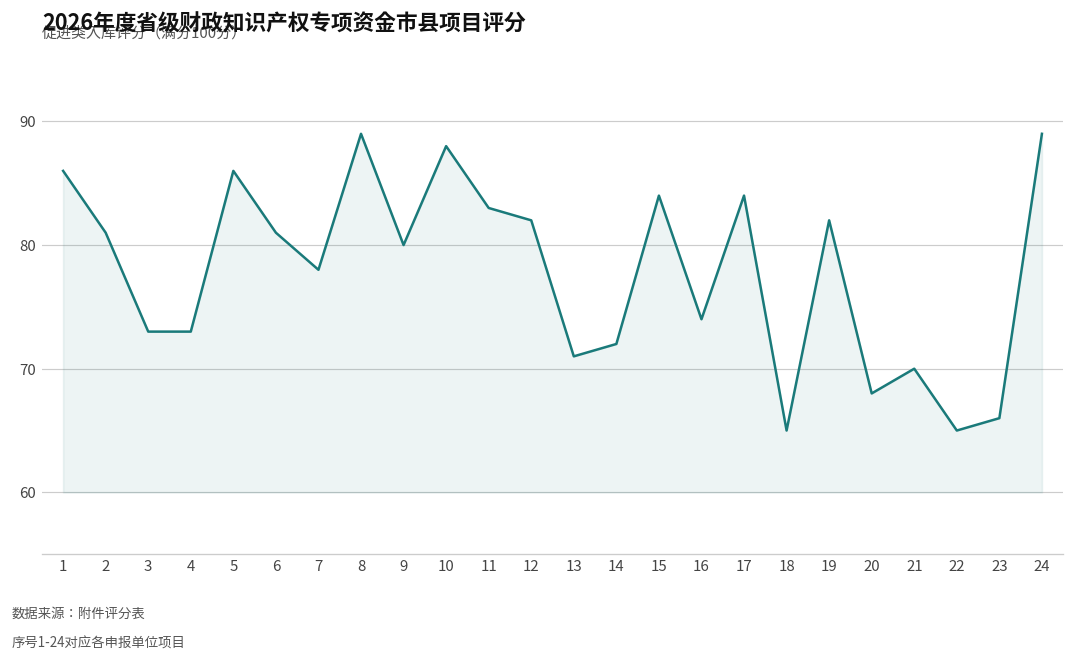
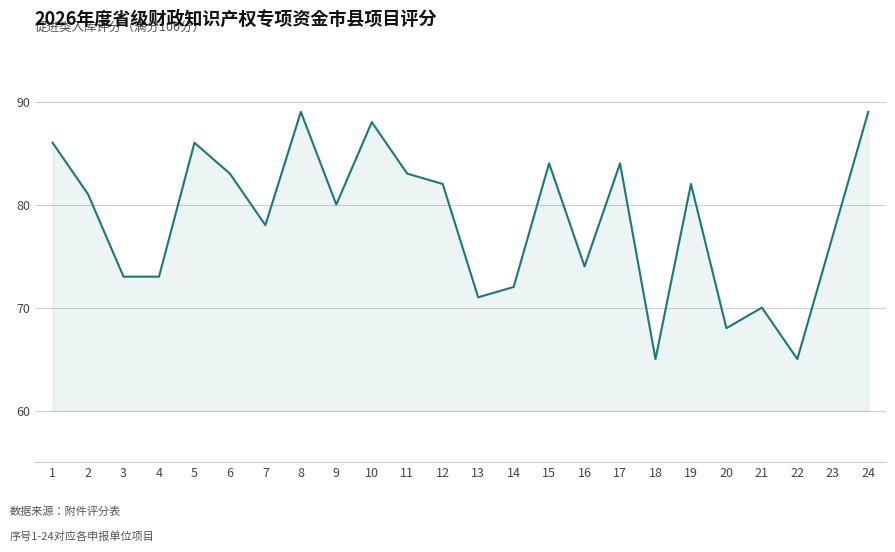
  {
    "1": 86,
    "2": 81,
    "3": 73,
    "4": 73,
    "5": 86,
-   "6": 81,
+   "6": 83,
    "7": 78,
    "8": 89,
    "9": 80,
    "10": 88,
    "11": 83,
    "12": 82,
    "13": 71,
    "14": 72,
    "15": 84,
    "16": 74,
    "17": 84,
    "18": 65,
    "19": 82,
    "20": 68,
    "21": 70,
    "22": 65,
-   "23": 66,
+   "23": 77,
    "24": 89
  }
